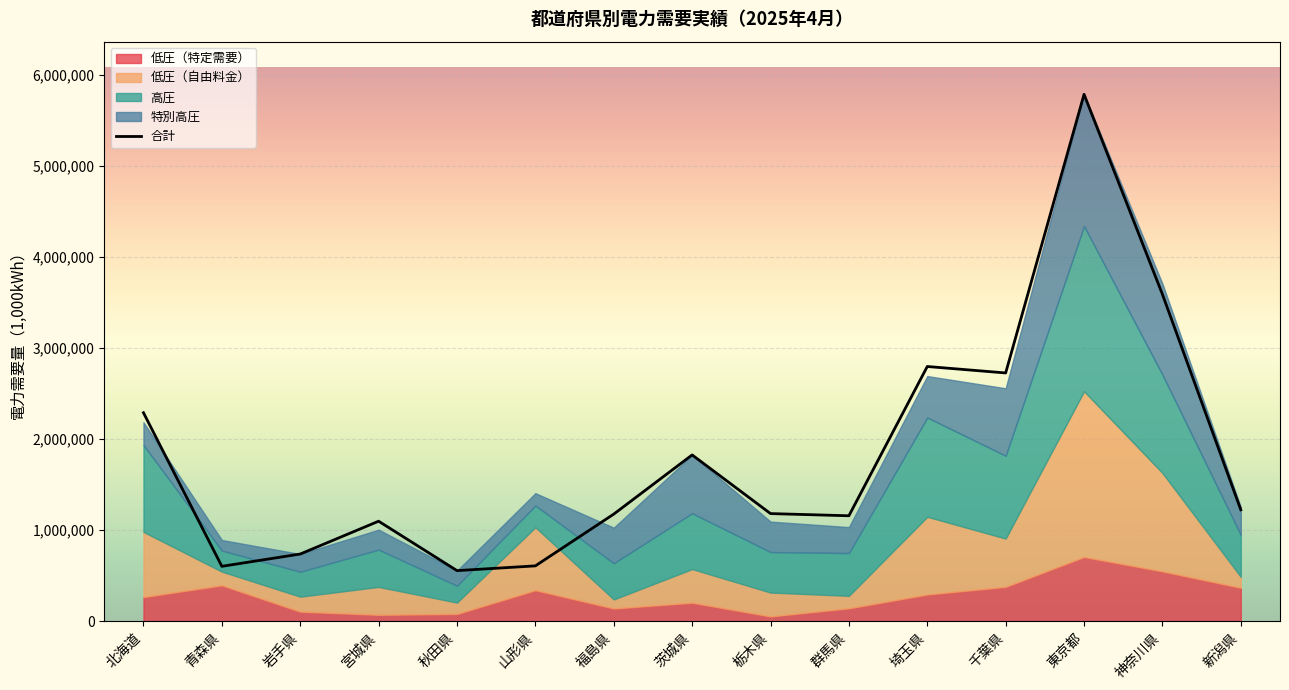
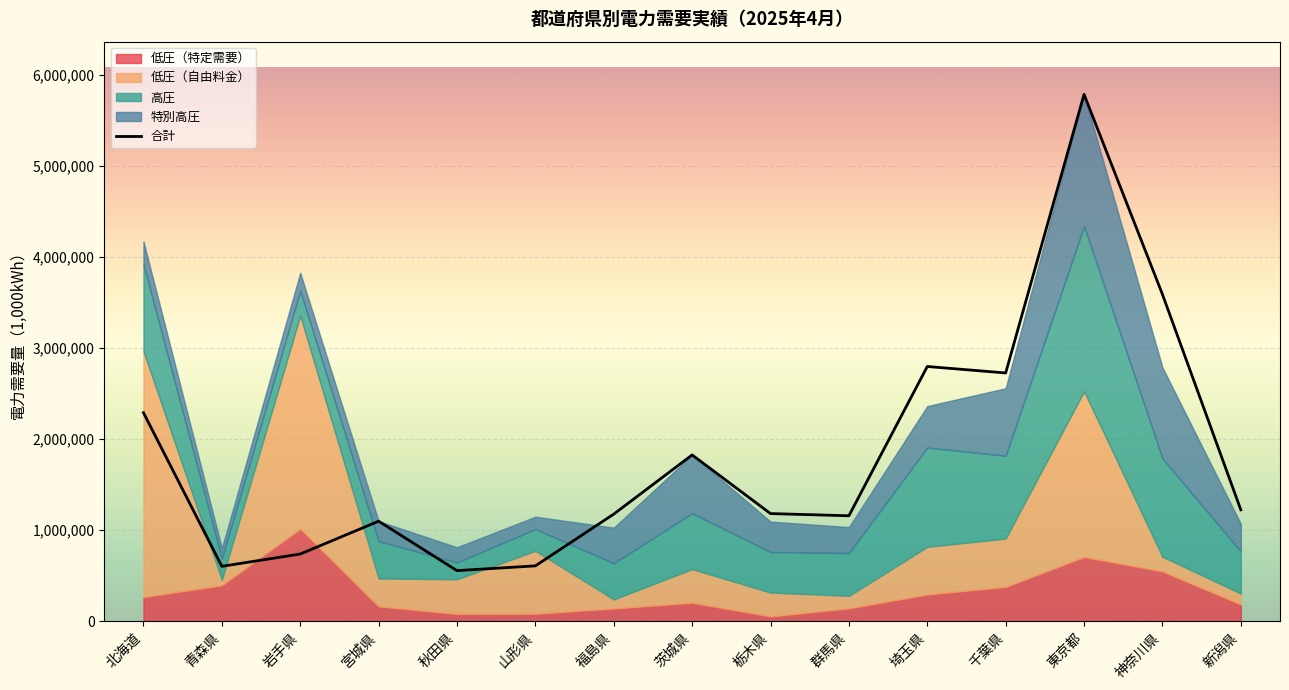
  {
    "合計": {
      "北海道": "2,300,000",
      "青森県": "600,000",
      "山形県": "600,000",
      "福島県": "1,200,000",
      "栃木県": "1,200,000",
      "群馬県": "1,200,000",
      "埼玉県": "2,800,000",
      "千葉県": "2,700,000",
      "神奈川県": "3,600,000",
      "新潟県": "1,200,000"
    },
    "低圧（特定需要）": {
      "北海道": "300,000",
      "青森県": "400,000",
-     "岩手県": "100,000",
-     "宮城県": "100,000",
+     "岩手県": "1,000,000",
+     "宮城県": "200,000",
      "秋田県": "100,000",
-     "山形県": "300,000",
+     "山形県": "100,000",
      "福島県": "100,000",
      "茨城県": "200,000",
      "栃木県": "100,000",
      "群馬県": "100,000",
      "埼玉県": "300,000",
      "千葉県": "400,000",
      "東京都": "700,000",
      "神奈川県": "500,000",
-     "新潟県": "400,000"
+     "新潟県": "200,000"
    },
    "低圧（自由料金）": {
-     "北海道": "700,000",
-     "青森県": "200,000",
-     "岩手県": "200,000",
+     "北海道": "2,700,000",
+     "青森県": "100,000",
+     "岩手県": "2,300,000",
      "宮城県": "300,000",
-     "秋田県": "100,000",
+     "秋田県": "400,000",
      "山形県": "700,000",
      "福島県": "100,000",
      "茨城県": "400,000",
      "栃木県": "300,000",
      "群馬県": "100,000",
-     "埼玉県": "900,000",
+     "埼玉県": "500,000",
      "千葉県": "500,000",
      "東京都": "1,800,000",
-     "神奈川県": "1,100,000",
+     "神奈川県": "200,000",
      "新潟県": "100,000"
    }
  }
